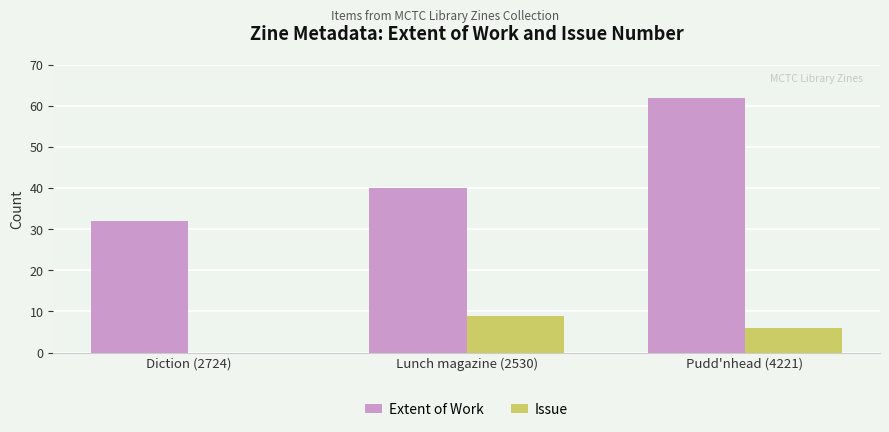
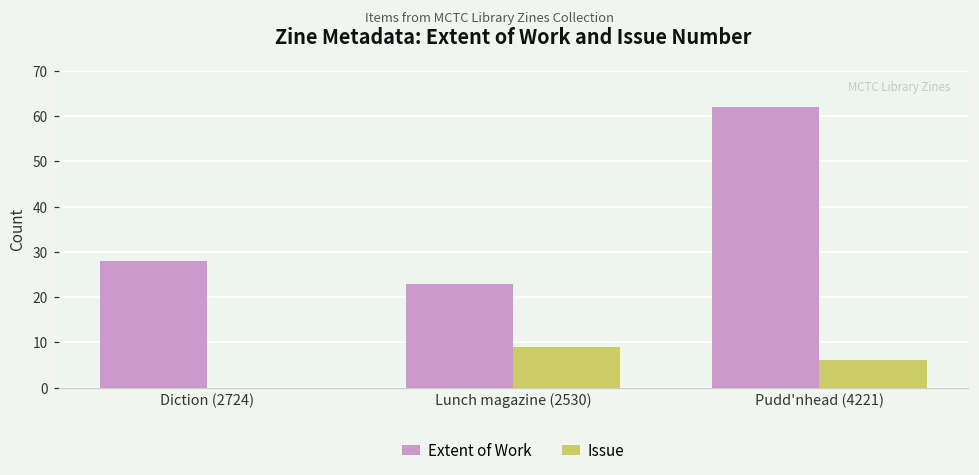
  {
    "Extent of Work": {
-     "Diction (2724)": 32,
-     "Lunch magazine (2530)": 40,
+     "Diction (2724)": 28,
+     "Lunch magazine (2530)": 23,
      "Pudd'nhead (4221)": 62
    },
    "Issue": {
      "Diction (2724)": 0,
      "Lunch magazine (2530)": 9,
      "Pudd'nhead (4221)": 6
    }
  }
